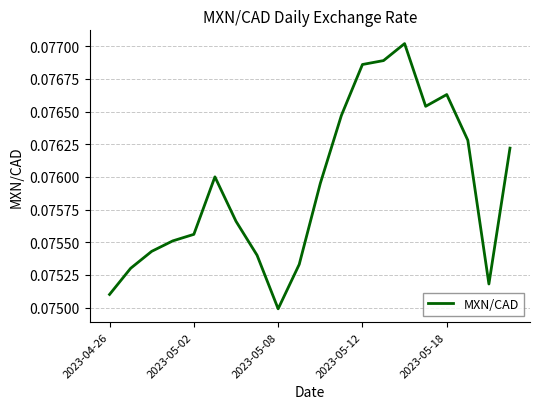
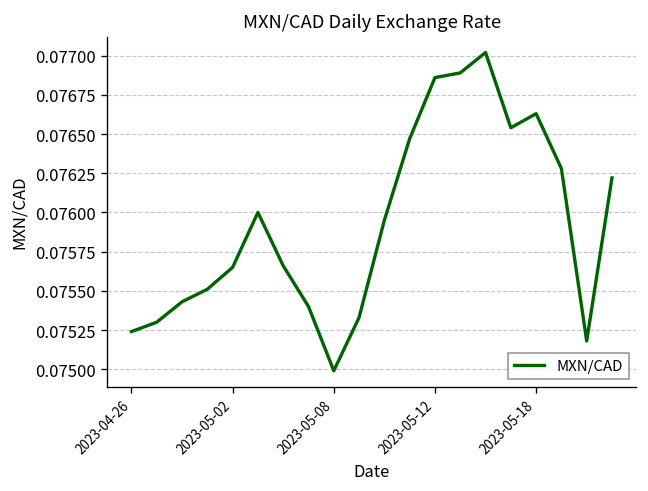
  {
-   "2023-04-26": 0.07510,
-   "2023-05-02": 0.07556,
+   "2023-04-26": 0.07524,
+   "2023-05-02": 0.07565,
    "2023-05-08": 0.07499,
    "2023-05-12": 0.07686,
    "2023-05-18": 0.07663
  }
